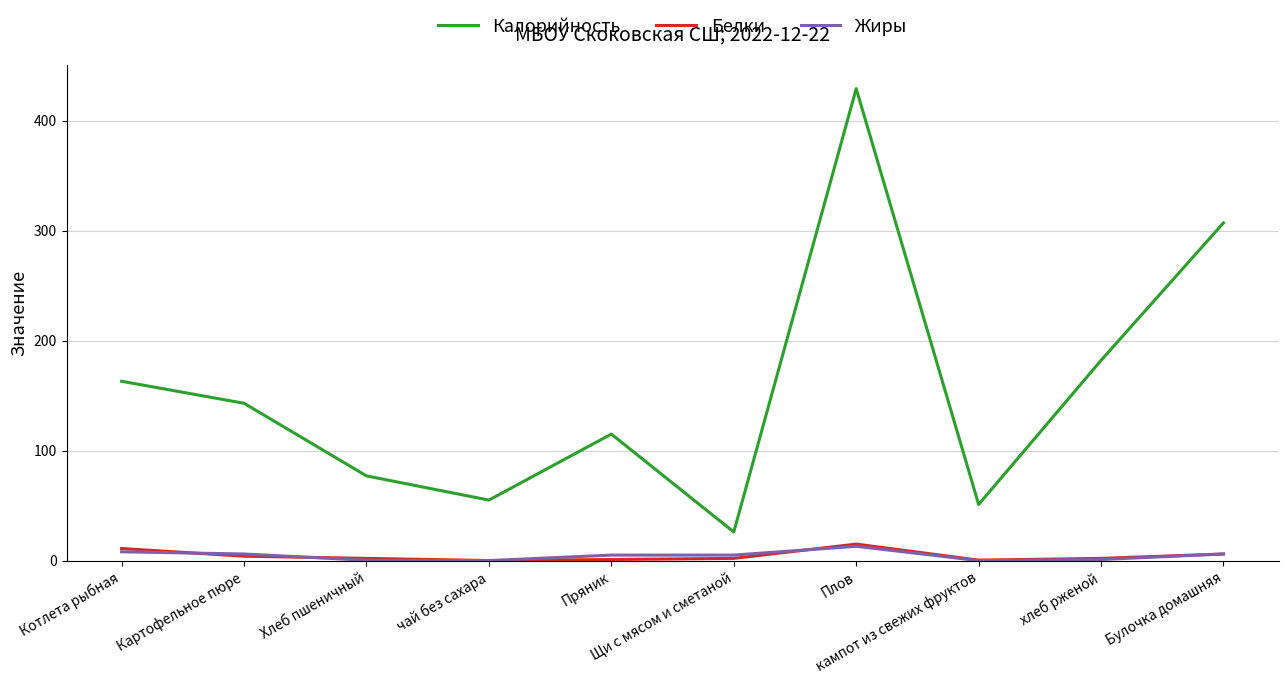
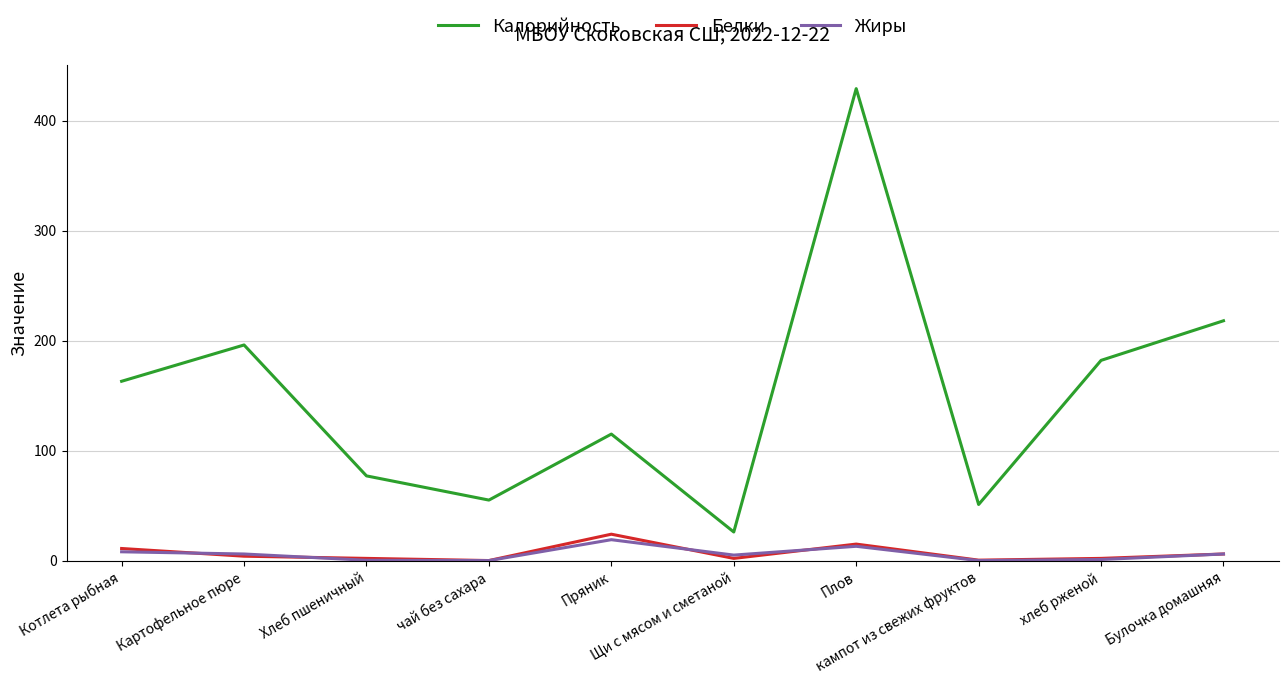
  {
    "Калорийность": {
      "Котлета рыбная": 163,
-     "Картофельное пюре": 143,
+     "Картофельное пюре": 196,
      "Хлеб пшеничный": 77,
      "чай без сахара": 55,
      "Пряник": 115,
      "Щи с мясом и сметаной": 26,
      "Плов": 429,
      "кампот из свежих фруктов": 51,
      "хлеб рженой": 182,
-     "Булочка домашняя": 307
+     "Булочка домашняя": 218
    },
    "Белки": {
      "Котлета рыбная": 11,
-     "Пряник": 1,
+     "Пряник": 24,
      "Щи с мясом и сметаной": 2
    },
    "Жиры": {
      "Котлета рыбная": 8,
-     "Пряник": 5,
+     "Пряник": 19,
      "Щи с мясом и сметаной": 5
    }
  }
